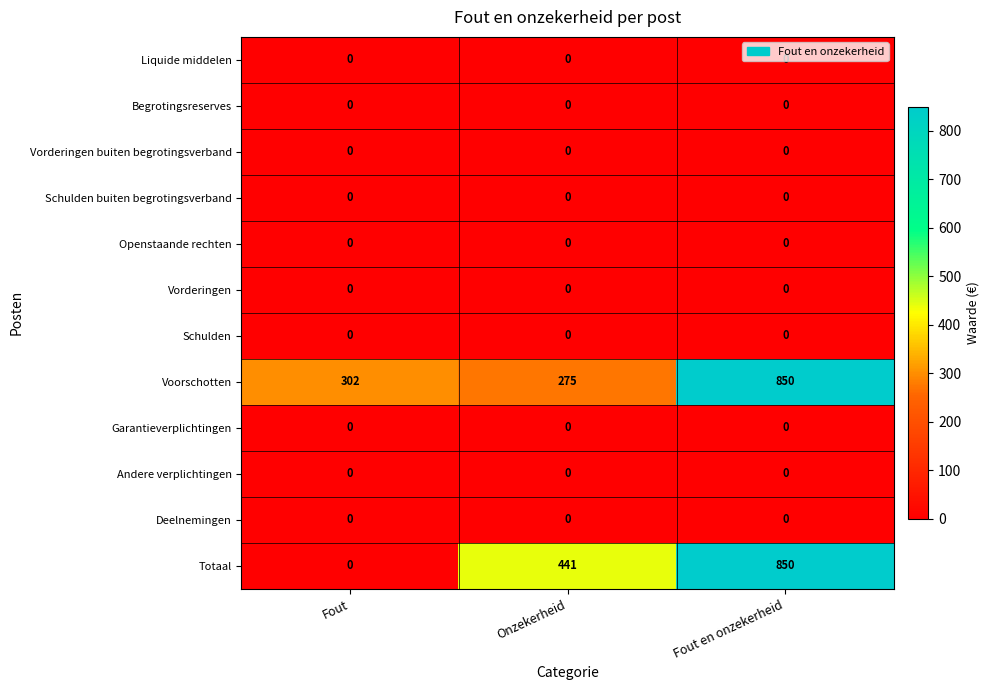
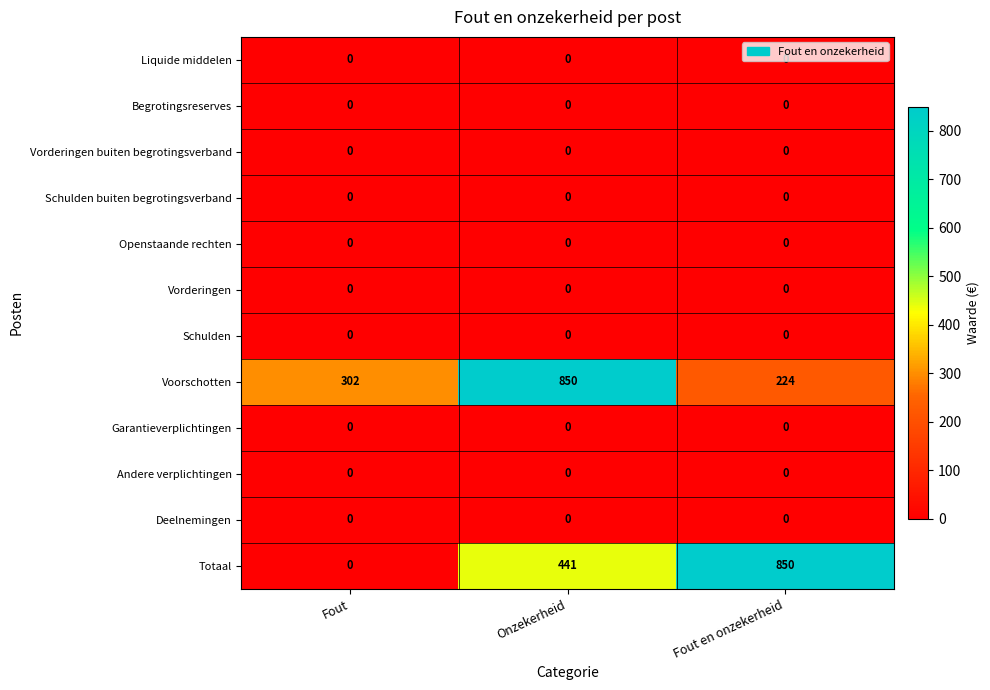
  {
    "Liquide middelen": {
      "Fout": 0,
      "Onzekerheid": 0
    },
    "Begrotingsreserves": {
      "Fout": 0,
      "Onzekerheid": 0,
      "Fout en onzekerheid": 0
    },
    "Vorderingen buiten begrotingsverband": {
      "Fout": 0,
      "Onzekerheid": 0,
      "Fout en onzekerheid": 0
    },
    "Schulden buiten begrotingsverband": {
      "Fout": 0,
      "Onzekerheid": 0,
      "Fout en onzekerheid": 0
    },
    "Openstaande rechten": {
      "Fout": 0,
      "Onzekerheid": 0,
      "Fout en onzekerheid": 0
    },
    "Vorderingen": {
      "Fout": 0,
      "Onzekerheid": 0,
      "Fout en onzekerheid": 0
    },
    "Schulden": {
      "Fout": 0,
      "Onzekerheid": 0,
      "Fout en onzekerheid": 0
    },
    "Voorschotten": {
      "Fout": 302,
-     "Onzekerheid": 275,
-     "Fout en onzekerheid": 850
+     "Onzekerheid": 850,
+     "Fout en onzekerheid": 224
    },
    "Garantieverplichtingen": {
      "Fout": 0,
      "Onzekerheid": 0,
      "Fout en onzekerheid": 0
    },
    "Andere verplichtingen": {
      "Fout": 0,
      "Onzekerheid": 0,
      "Fout en onzekerheid": 0
    },
    "Deelnemingen": {
      "Fout": 0,
      "Onzekerheid": 0,
      "Fout en onzekerheid": 0
    },
    "Totaal": {
      "Fout": 0,
      "Onzekerheid": 441,
      "Fout en onzekerheid": 850
    }
  }
